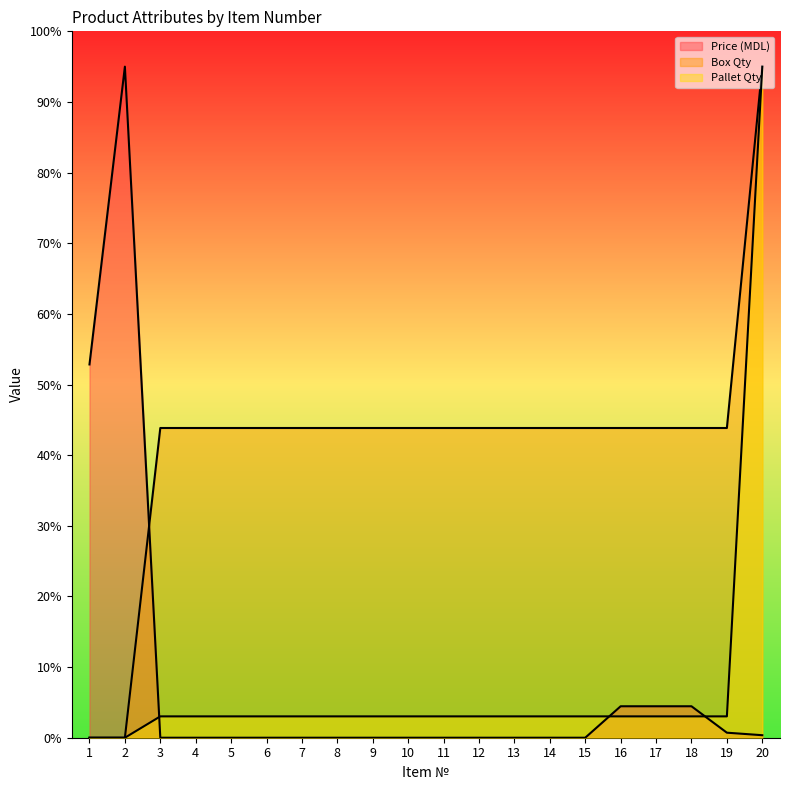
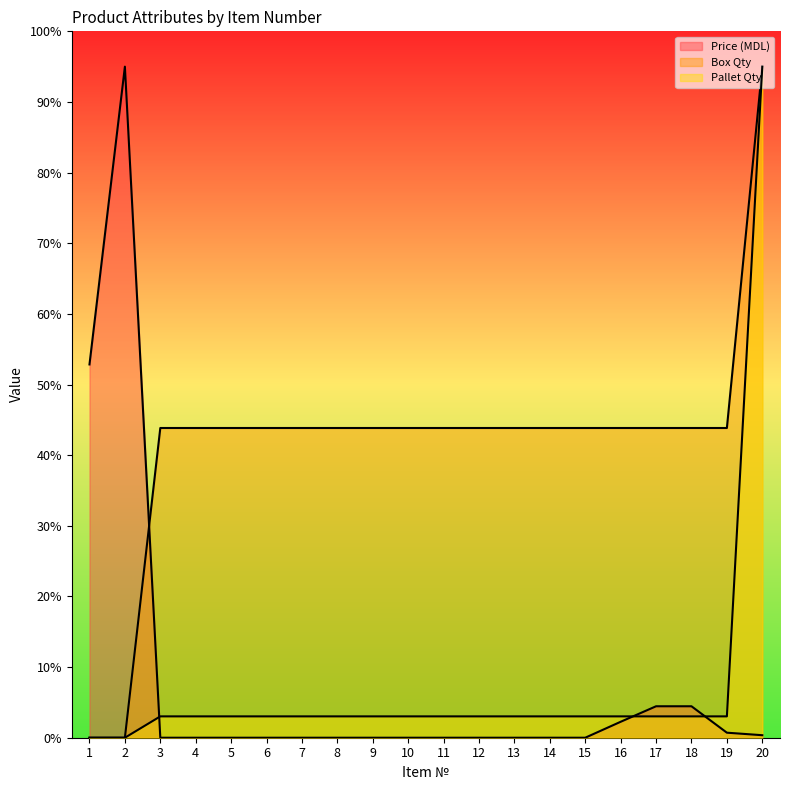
  {
    "Price (MDL)": {
      "1": "53%",
      "2": "95%",
      "3": "0%",
      "4": "0%",
      "5": "0%",
      "6": "0%",
      "7": "0%",
      "8": "0%",
      "9": "0%",
      "10": "0%",
      "11": "0%",
      "12": "0%",
      "13": "0%",
      "14": "0%",
      "15": "0%",
-     "16": "4%",
+     "16": "2%",
      "17": "4%",
      "18": "4%",
      "19": "1%",
      "20": "0%"
    }
  }
